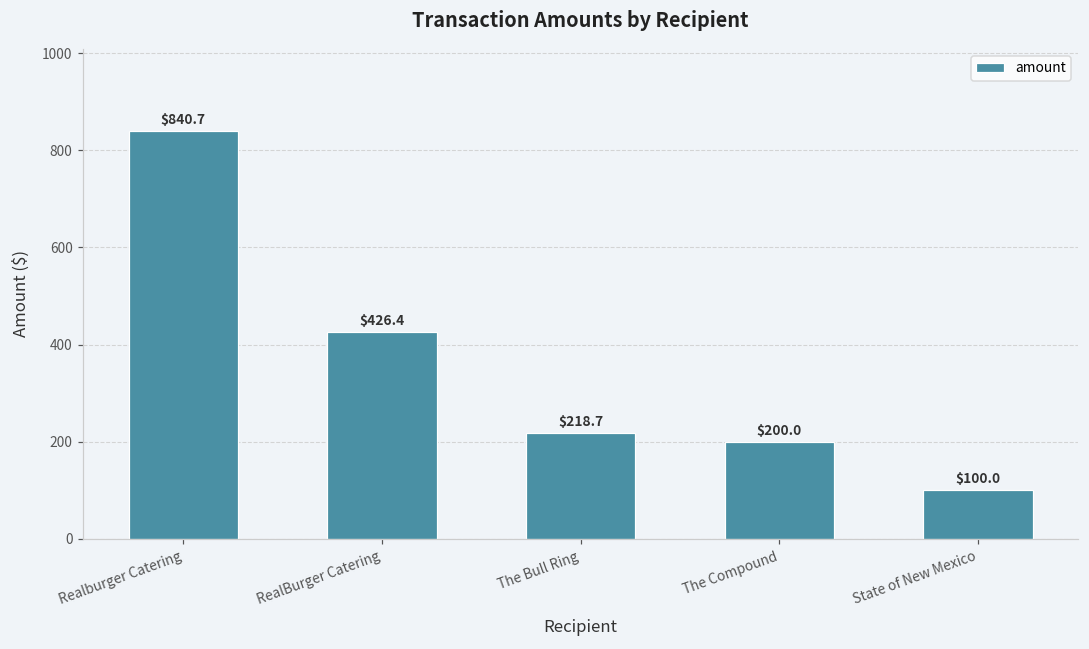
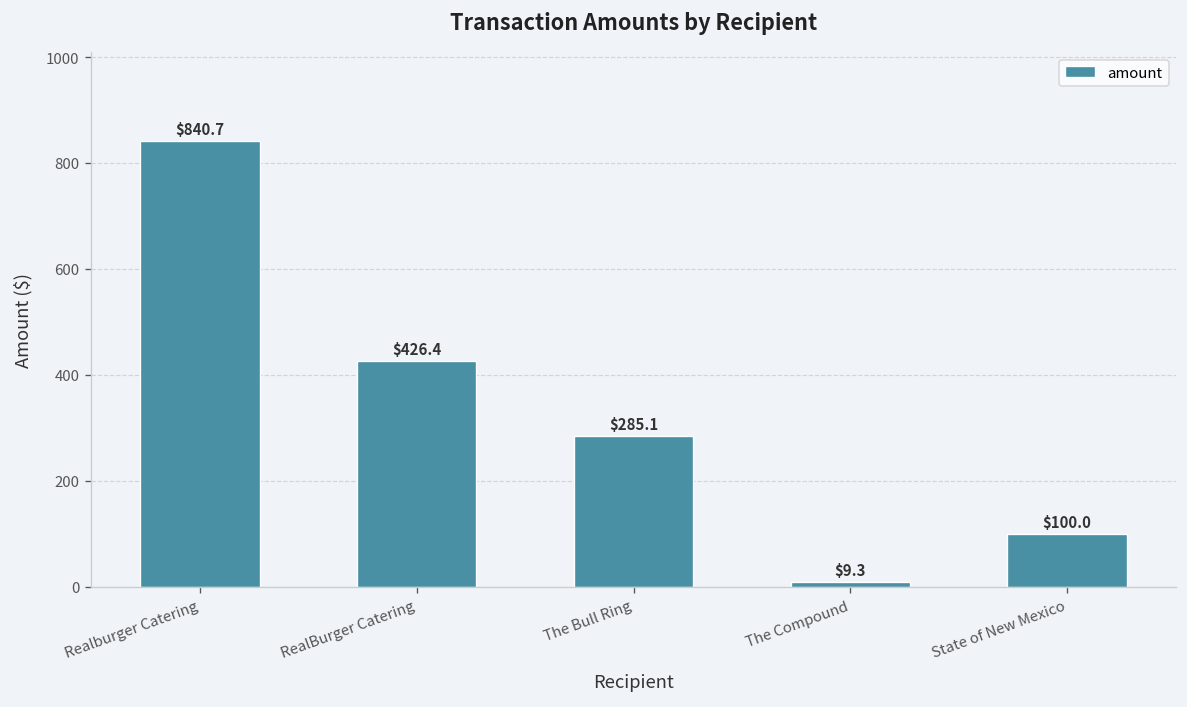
  {
    "Realburger Catering": "$840.7",
    "RealBurger Catering": "$426.4",
-   "The Bull Ring": "$218.7",
-   "The Compound": "$200.0",
+   "The Bull Ring": "$285.1",
+   "The Compound": "$9.3",
    "State of New Mexico": "$100.0"
  }
